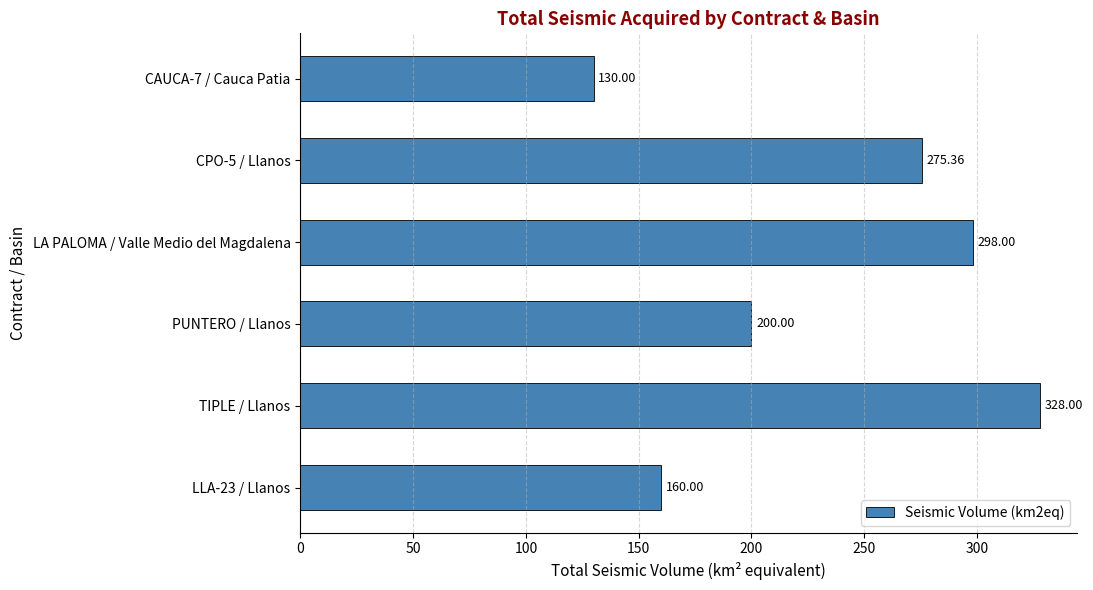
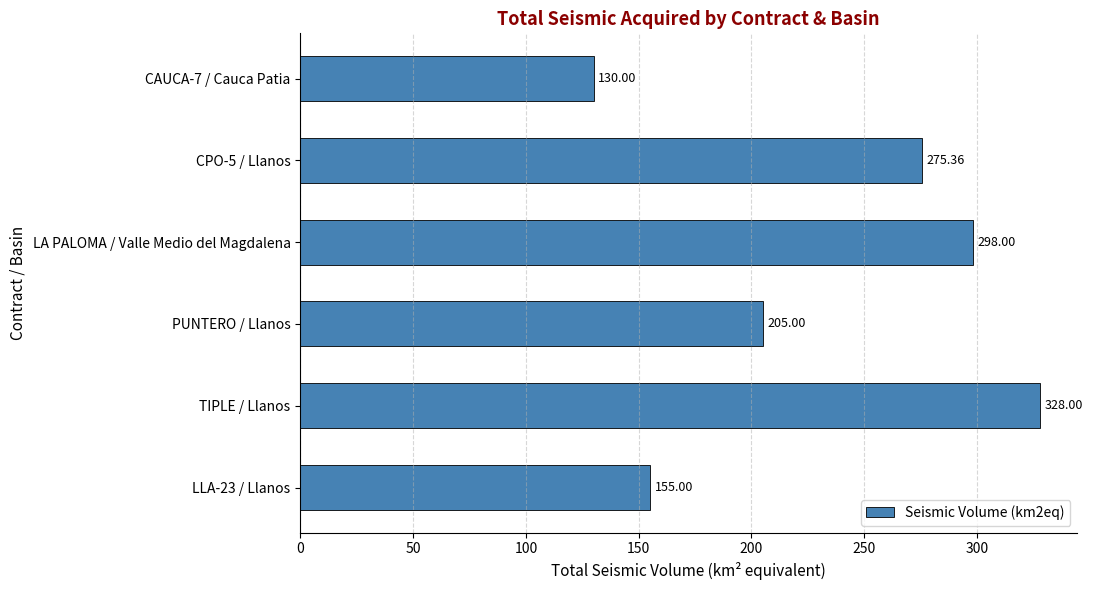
  {
    "CAUCA-7 / Cauca Patia": 130.00,
    "CPO-5 / Llanos": 275.36,
    "LA PALOMA / Valle Medio del Magdalena": 298.00,
-   "PUNTERO / Llanos": 200.00,
+   "PUNTERO / Llanos": 205.00,
    "TIPLE / Llanos": 328.00,
-   "LLA-23 / Llanos": 160.00
+   "LLA-23 / Llanos": 155.00
  }
